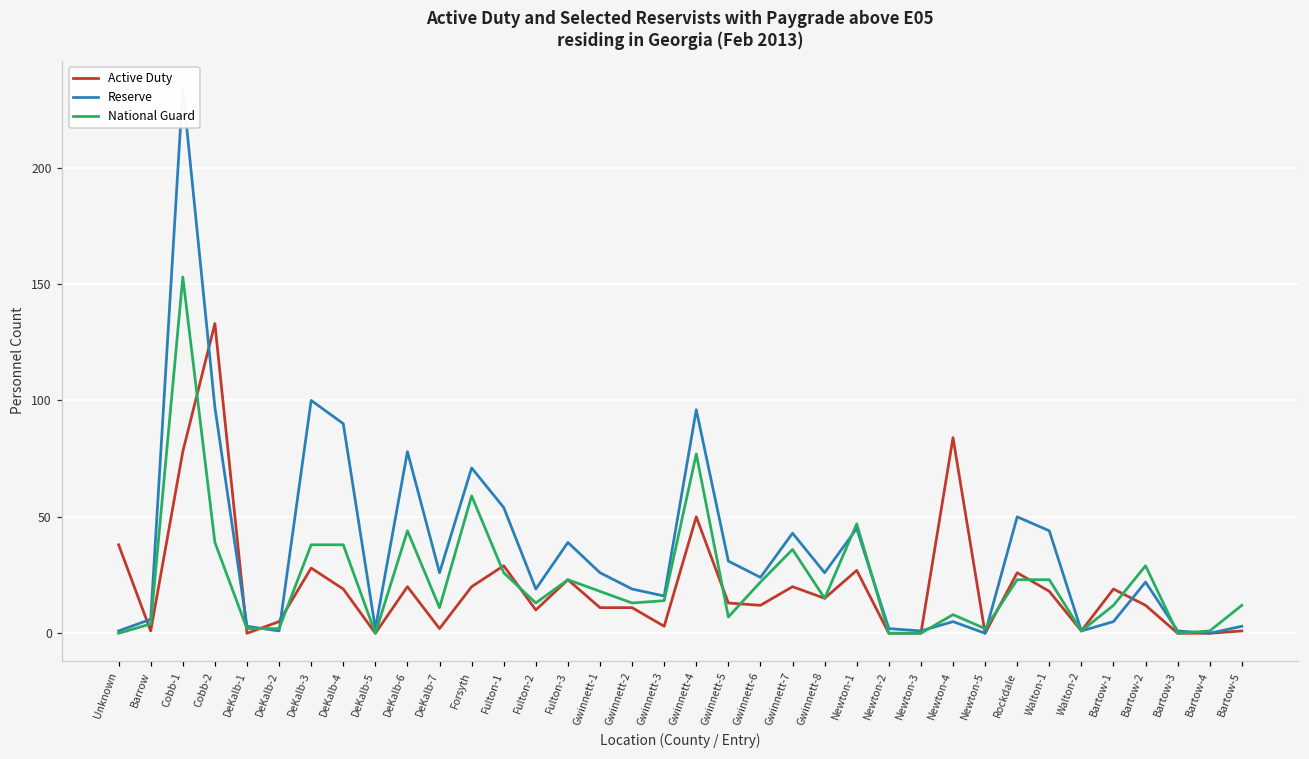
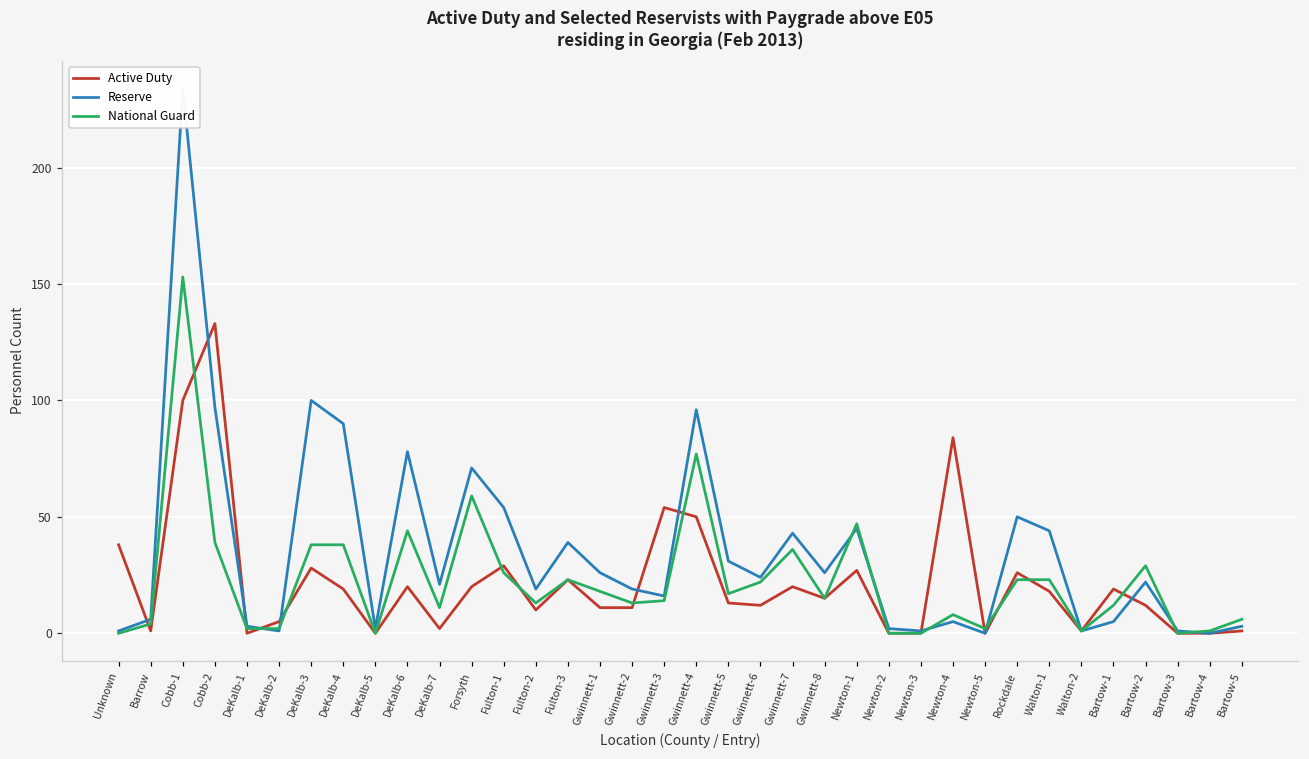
  {
    "Active Duty": {
      "Unknown": 38,
      "Barrow": 1,
-     "Cobb-1": 78,
+     "Cobb-1": 100,
      "Cobb-2": 133,
      "DeKalb-1": 0,
      "DeKalb-2": 5,
      "DeKalb-3": 28,
      "DeKalb-4": 19,
      "DeKalb-6": 20,
      "DeKalb-7": 2,
      "Forsyth": 20,
      "Fulton-1": 29,
      "Fulton-2": 10,
      "Gwinnett-1": 11,
      "Gwinnett-2": 11,
-     "Gwinnett-3": 3,
+     "Gwinnett-3": 54,
      "Gwinnett-4": 50,
      "Gwinnett-5": 13,
      "Gwinnett-6": 12,
      "Gwinnett-7": 20,
      "Newton-1": 27,
      "Newton-4": 84,
      "Rockdale": 26,
      "Walton-1": 18,
      "Bartow-1": 19,
      "Bartow-2": 12,
      "Bartow-5": 1
    },
    "Reserve": {
      "Barrow": 6,
      "Cobb-2": 97,
      "DeKalb-3": 100,
      "DeKalb-4": 90,
      "DeKalb-5": 2,
      "DeKalb-6": 78,
-     "DeKalb-7": 26,
+     "DeKalb-7": 21,
      "Forsyth": 71,
      "Fulton-1": 54,
      "Fulton-2": 19,
      "Fulton-3": 39,
      "Gwinnett-1": 26,
      "Gwinnett-2": 19,
      "Gwinnett-3": 16,
      "Gwinnett-4": 96,
      "Gwinnett-5": 31,
      "Gwinnett-6": 24,
      "Gwinnett-7": 43,
      "Gwinnett-8": 26,
      "Newton-1": 45,
      "Newton-2": 2,
      "Newton-4": 5,
      "Rockdale": 50,
      "Walton-1": 44,
      "Bartow-1": 5,
      "Bartow-2": 22,
      "Bartow-5": 3
    },
    "National Guard": {
      "Barrow": 4,
      "Cobb-1": 153,
      "Cobb-2": 39,
      "DeKalb-3": 38,
      "DeKalb-4": 38,
      "DeKalb-6": 44,
      "DeKalb-7": 11,
      "Forsyth": 59,
      "Fulton-1": 26,
      "Fulton-2": 13,
      "Gwinnett-1": 18,
      "Gwinnett-2": 13,
      "Gwinnett-3": 14,
      "Gwinnett-4": 77,
-     "Gwinnett-5": 7,
+     "Gwinnett-5": 17,
      "Gwinnett-6": 22,
      "Gwinnett-7": 36,
      "Newton-1": 47,
      "Newton-4": 8,
      "Newton-5": 2,
      "Rockdale": 23,
      "Walton-1": 23,
      "Bartow-1": 12,
      "Bartow-2": 29,
-     "Bartow-5": 12
+     "Bartow-5": 6
    }
  }
